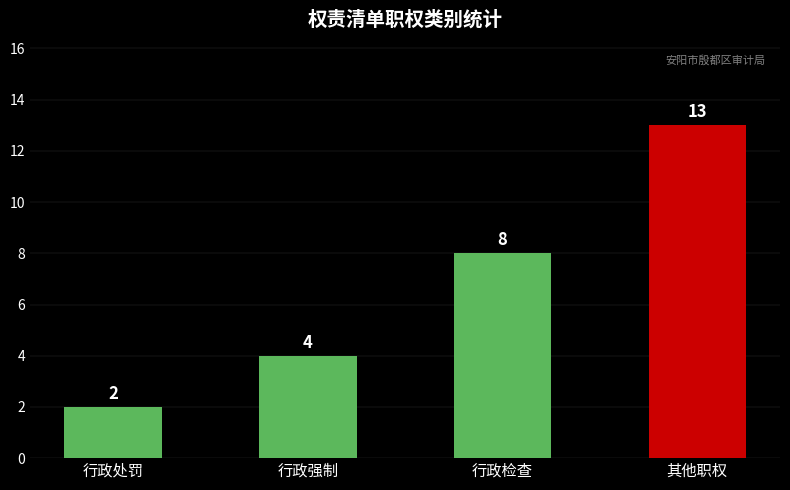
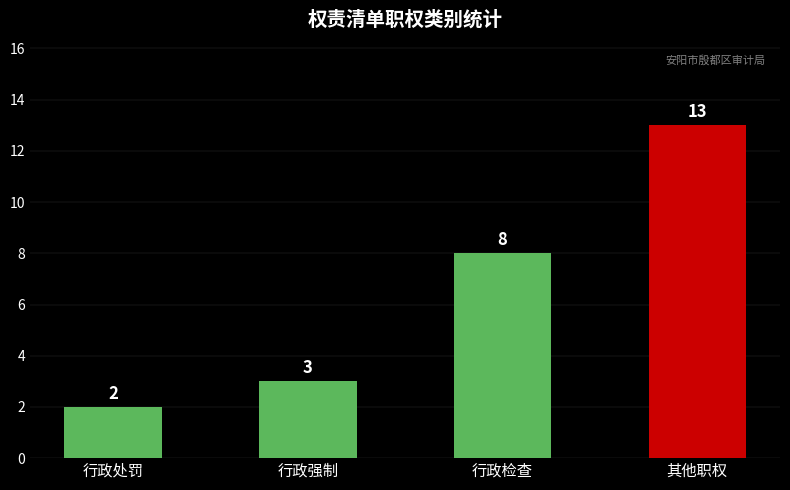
  {
    "行政处罚": 2,
-   "行政强制": 4,
+   "行政强制": 3,
    "行政检查": 8,
    "其他职权": 13
  }
